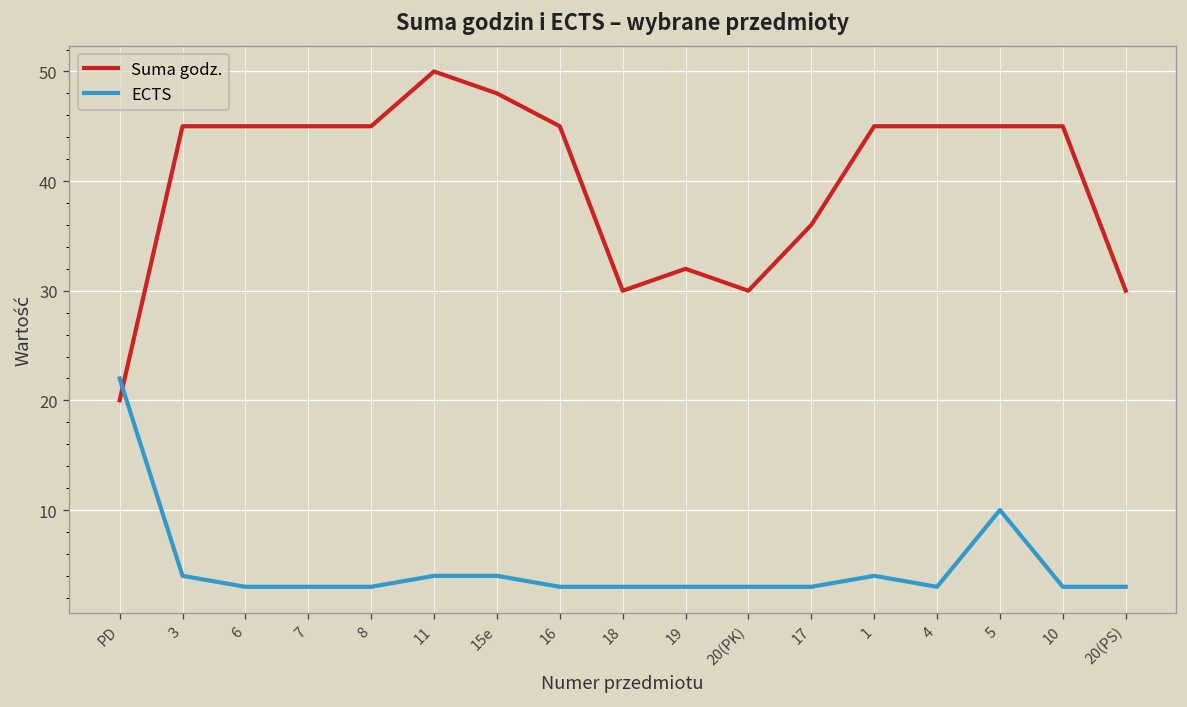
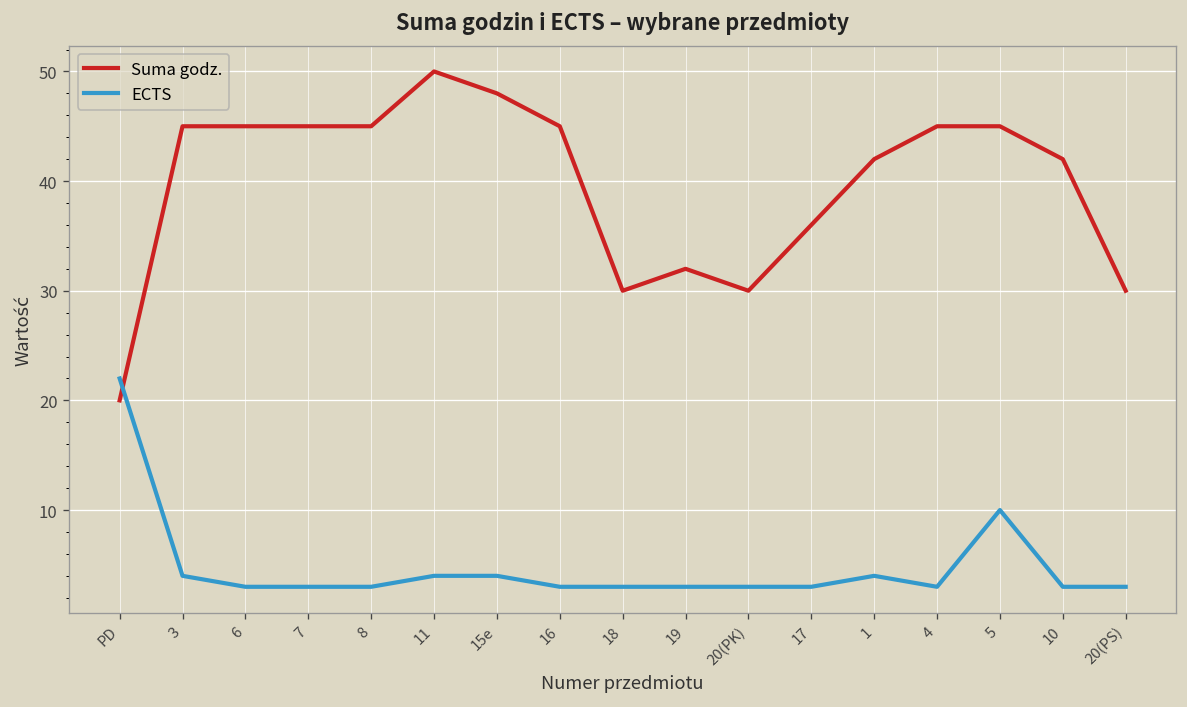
  {
    "Suma godz.": {
      "PD": 20,
      "3": 45,
      "6": 45,
      "7": 45,
      "8": 45,
      "11": 50,
      "15e": 48,
      "16": 45,
      "18": 30,
      "19": 32,
      "20(PK)": 30,
      "17": 36,
-     "1": 45,
+     "1": 42,
      "4": 45,
      "5": 45,
-     "10": 45,
+     "10": 42,
      "20(PS)": 30
    },
    "ECTS": {
      "PD": 22,
      "3": 4,
      "6": 3,
      "7": 3,
      "8": 3,
      "11": 4,
      "15e": 4,
      "16": 3,
      "18": 3,
      "19": 3,
      "20(PK)": 3,
      "17": 3,
      "1": 4,
      "4": 3,
      "5": 10,
      "10": 3,
      "20(PS)": 3
    }
  }
